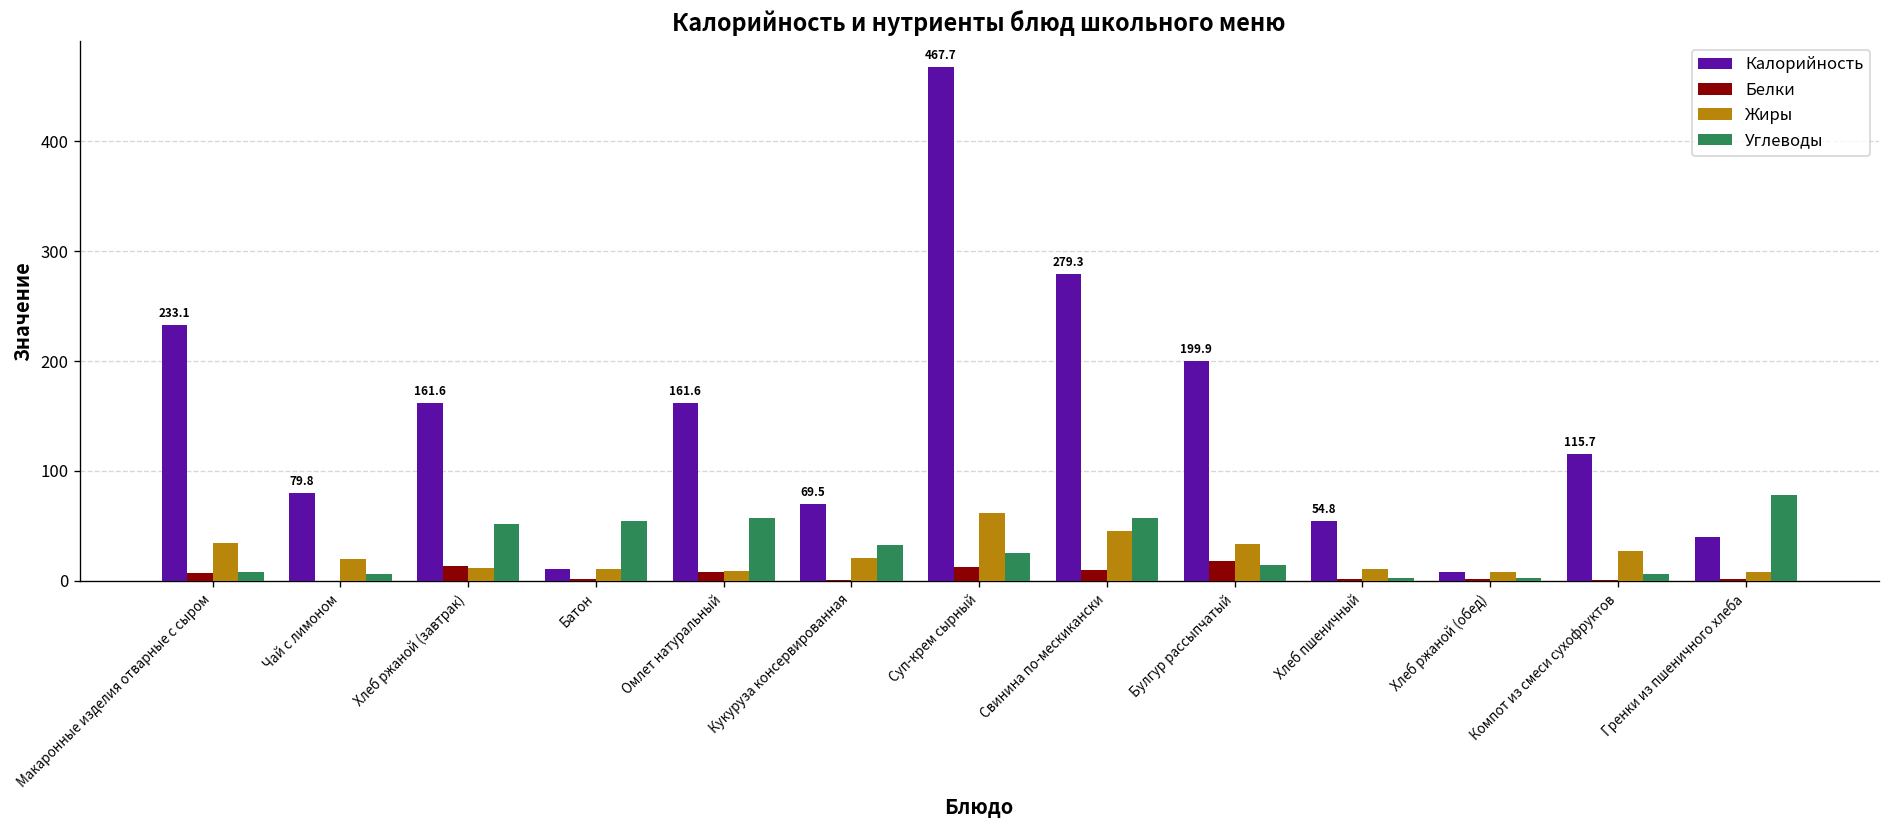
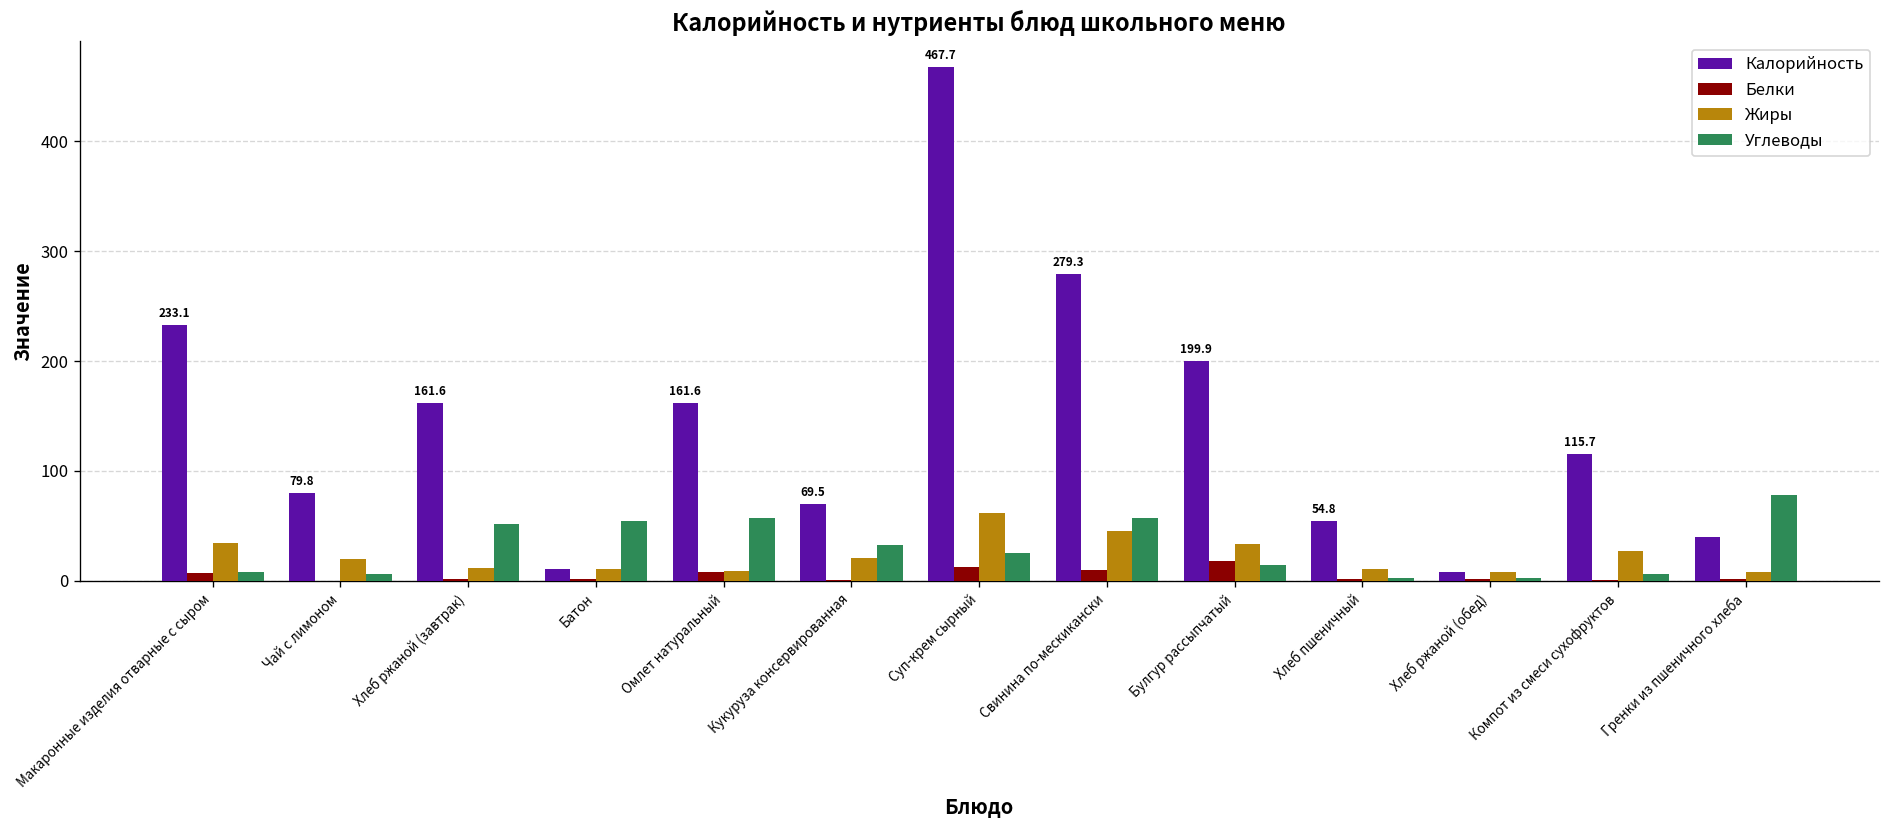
  {
    "Калорийность": {
      "Макаронные изделия отварные с сыром": 233.1,
      "Чай с лимоном": 79.8,
      "Хлеб ржаной (завтрак)": 161.6,
      "Омлет натуральный": 161.6,
      "Кукуруза консервированная": 69.5,
      "Суп-крем сырный": 467.7,
      "Свинина по-мескикански": 279.3,
      "Булгур рассыпчатый": 199.9,
      "Хлеб пшеничный": 54.8,
      "Компот из смеси сухофруктов": 115.7
    },
    "Белки": {
      "Макаронные изделия отварные с сыром": 10,
-     "Хлеб ржаной (завтрак)": 10,
+     "Хлеб ржаной (завтрак)": 0,
      "Омлет натуральный": 10,
      "Суп-крем сырный": 10,
      "Свинина по-мескикански": 10,
      "Булгур рассыпчатый": 20
    },
    "Жиры": {
      "Макаронные изделия отварные с сыром": 30,
      "Чай с лимоном": 20,
      "Хлеб ржаной (завтрак)": 10,
      "Батон": 10,
      "Омлет натуральный": 10,
      "Кукуруза консервированная": 20,
      "Суп-крем сырный": 60,
      "Свинина по-мескикански": 40,
      "Булгур рассыпчатый": 30,
      "Хлеб пшеничный": 10,
      "Хлеб ржаной (обед)": 10,
      "Компот из смеси сухофруктов": 30,
      "Гренки из пшеничного хлеба": 10
    },
    "Углеводы": {
      "Макаронные изделия отварные с сыром": 10,
      "Чай с лимоном": 10,
      "Хлеб ржаной (завтрак)": 50,
      "Батон": 50,
      "Омлет натуральный": 60,
      "Кукуруза консервированная": 30,
      "Суп-крем сырный": 30,
      "Свинина по-мескикански": 60,
      "Булгур рассыпчатый": 10,
      "Компот из смеси сухофруктов": 10,
      "Гренки из пшеничного хлеба": 80
    }
  }
